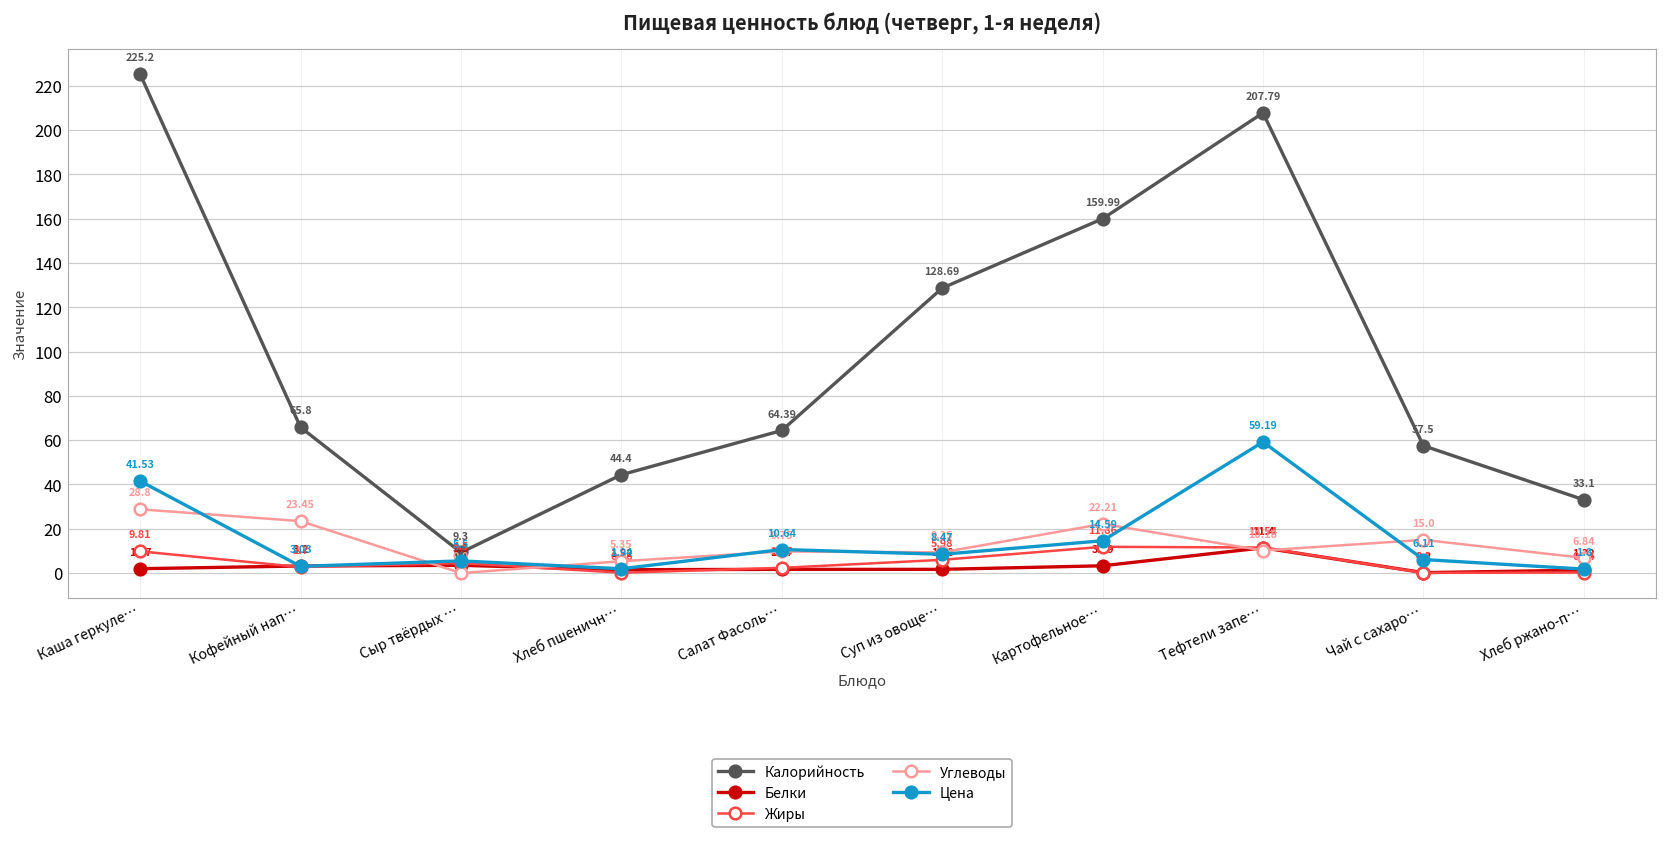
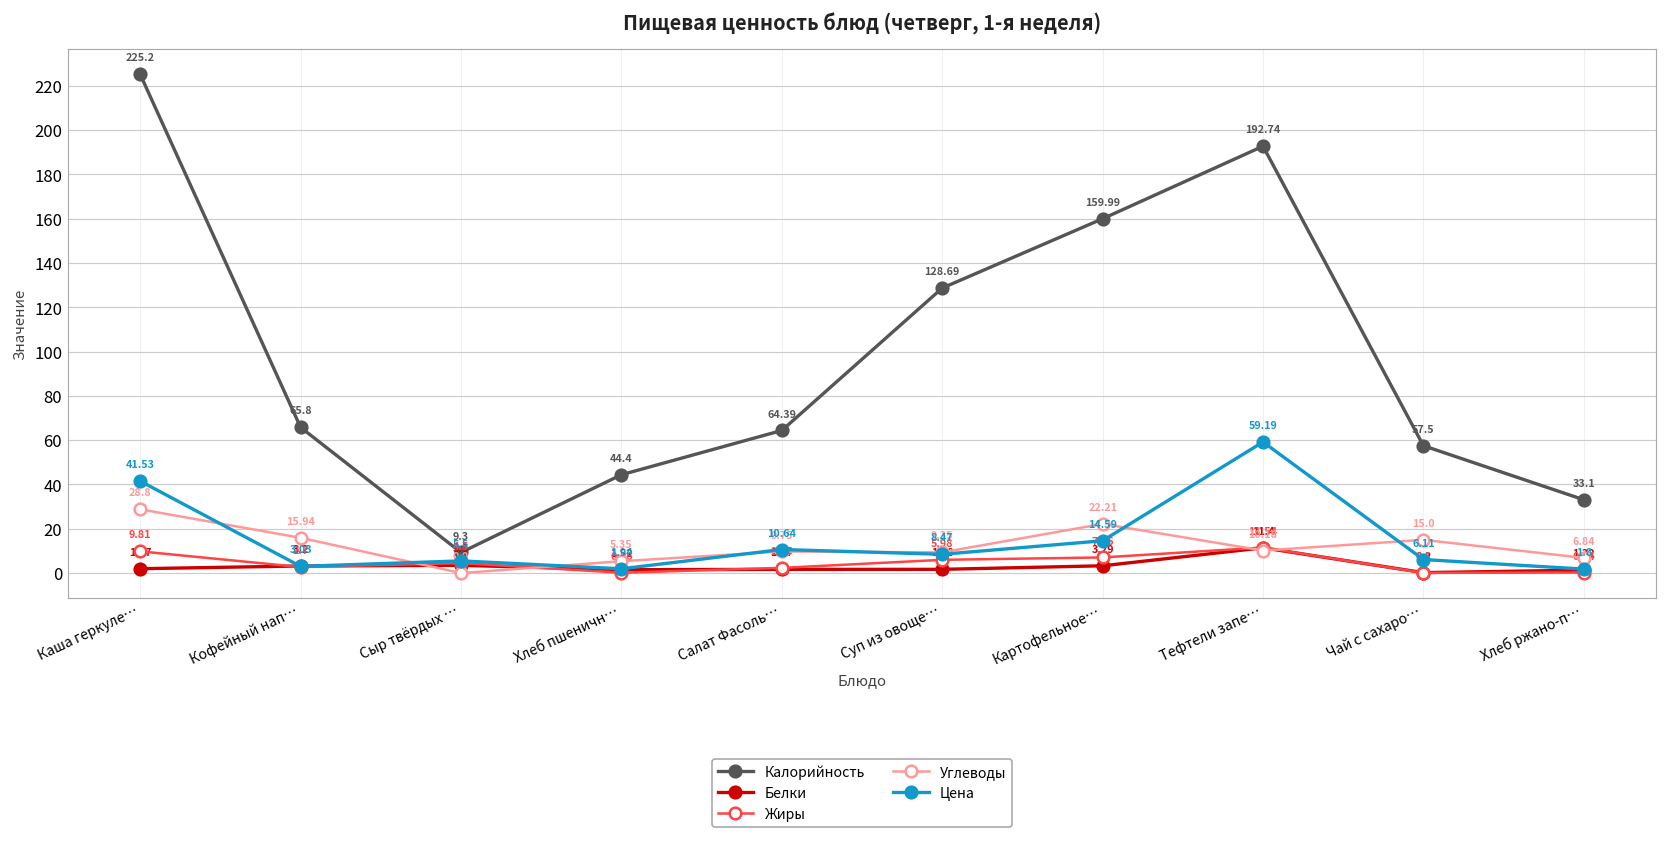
  {
    "Калорийность": {
      "Каша геркуле…": 225.2,
      "Кофейный нап…": 65.8,
      "Хлеб пшеничн…": 44.4,
      "Салат Фасоль…": 64.39,
      "Суп из овоще…": 128.69,
      "Картофельное…": 159.99,
-     "Тефтели запе…": 207.79,
+     "Тефтели запе…": 192.74,
      "Чай с сахаро…": 57.5,
      "Хлеб ржано-п…": 33.1
    },
    "Жиры": {
      "Каша геркуле…": 9.81,
-     "Картофельное…": 11.86
+     "Картофельное…": 7.06
    },
    "Углеводы": {
      "Каша геркуле…": 28.8,
-     "Кофейный нап…": 23.45,
+     "Кофейный нап…": 15.94,
      "Картофельное…": 22.21,
      "Чай с сахаро…": 15.0,
      "Хлеб ржано-п…": 6.84
    },
    "Цена": {
      "Каша геркуле…": 41.53,
      "Тефтели запе…": 59.19
    }
  }
